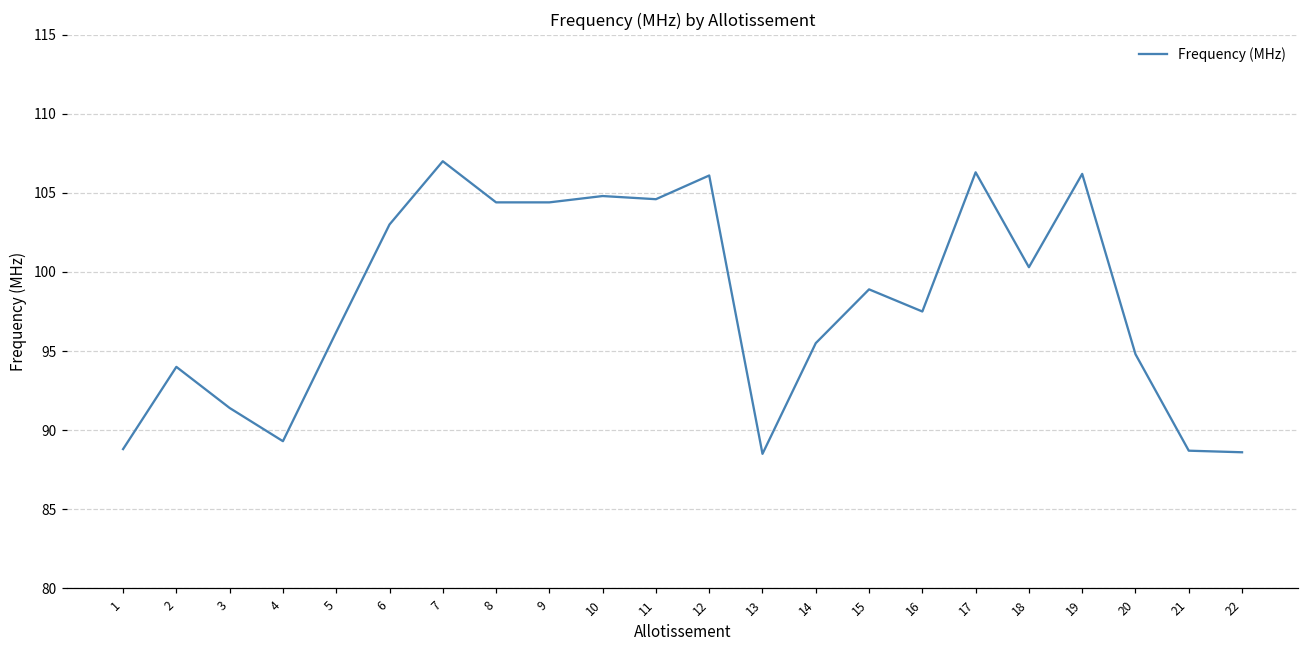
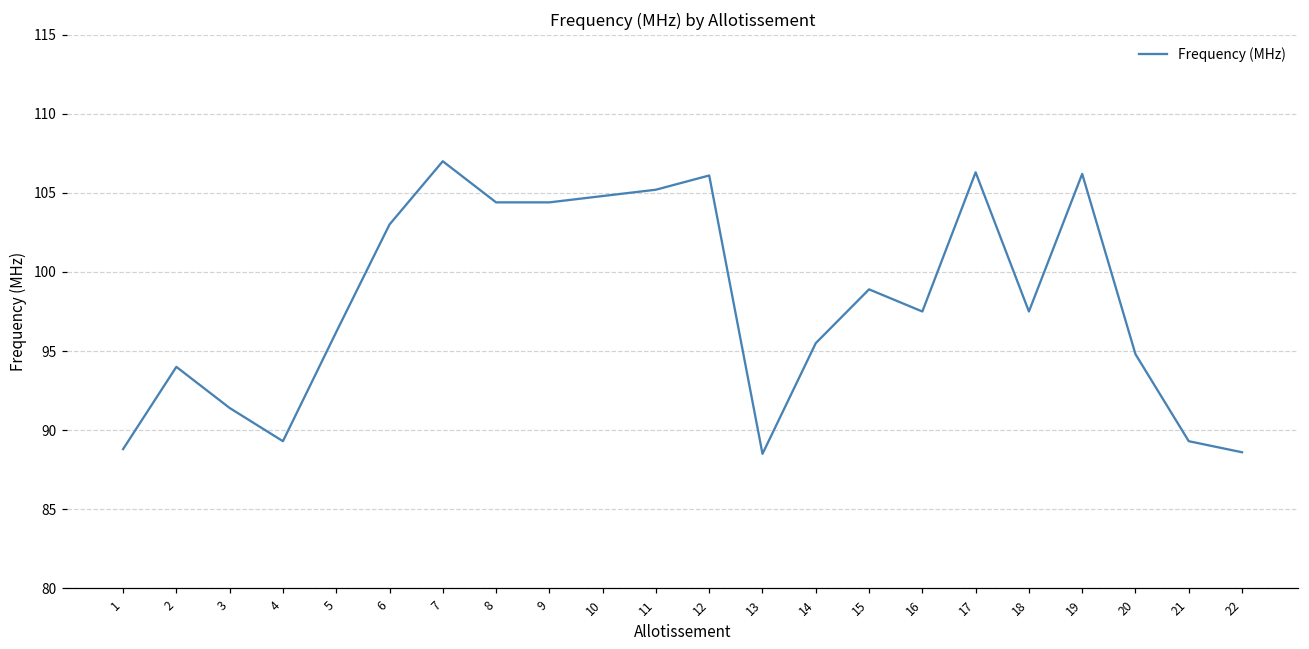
  {
    "1": 88.8,
    "2": 94.0,
    "3": 91.4,
    "4": 89.3,
    "5": 96.2,
    "6": 103.0,
    "7": 107.0,
    "8": 104.4,
    "9": 104.4,
    "10": 104.8,
-   "11": 104.6,
+   "11": 105.2,
    "12": 106.1,
    "13": 88.5,
    "14": 95.5,
    "15": 98.9,
    "16": 97.5,
    "17": 106.3,
-   "18": 100.3,
+   "18": 97.5,
    "19": 106.2,
    "20": 94.8,
-   "21": 88.7,
+   "21": 89.3,
    "22": 88.6
  }
